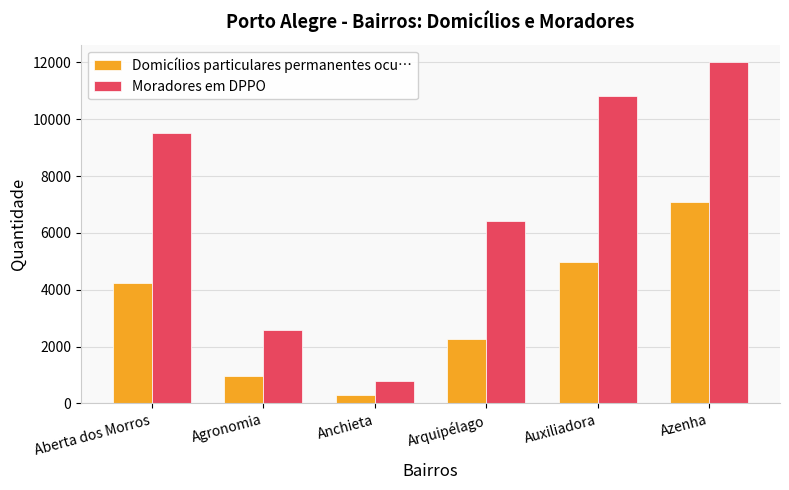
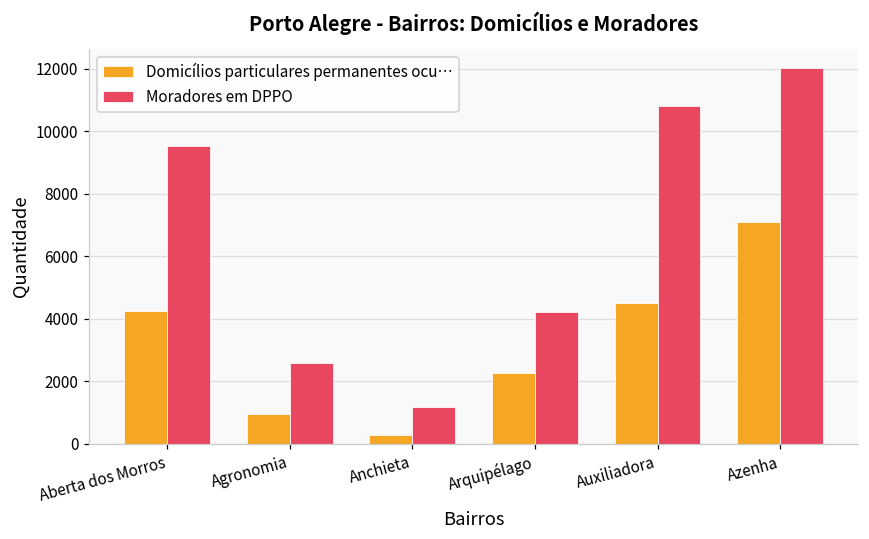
  {
    "Domicílios particulares permanentes ocu…": {
      "Aberta dos Morros": 4200,
      "Agronomia": 1000,
      "Anchieta": 300,
      "Arquipélago": 2300,
-     "Auxiliadora": 5000,
+     "Auxiliadora": 4500,
      "Azenha": 7100
    },
    "Moradores em DPPO": {
      "Aberta dos Morros": 9500,
      "Agronomia": 2600,
-     "Anchieta": 800,
-     "Arquipélago": 6400,
+     "Anchieta": 1200,
+     "Arquipélago": 4200,
      "Auxiliadora": 10800,
      "Azenha": 12000
    }
  }
